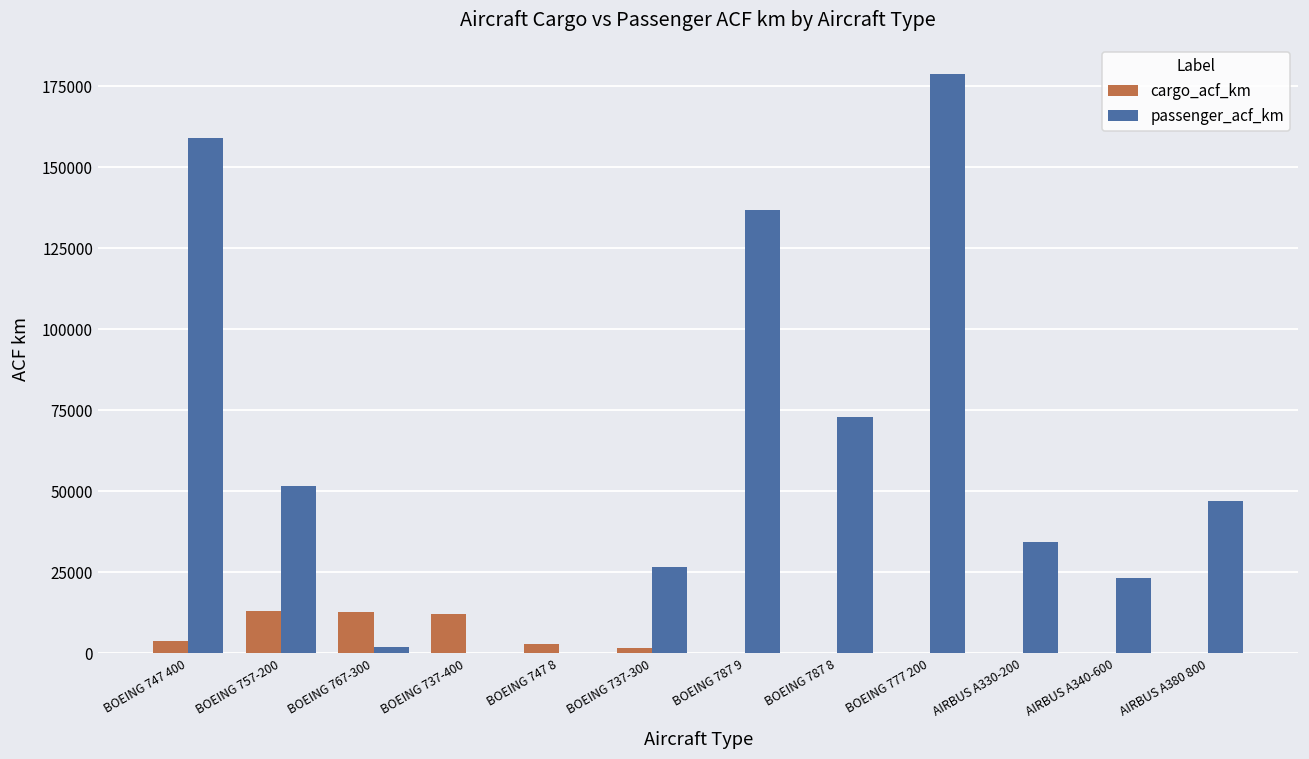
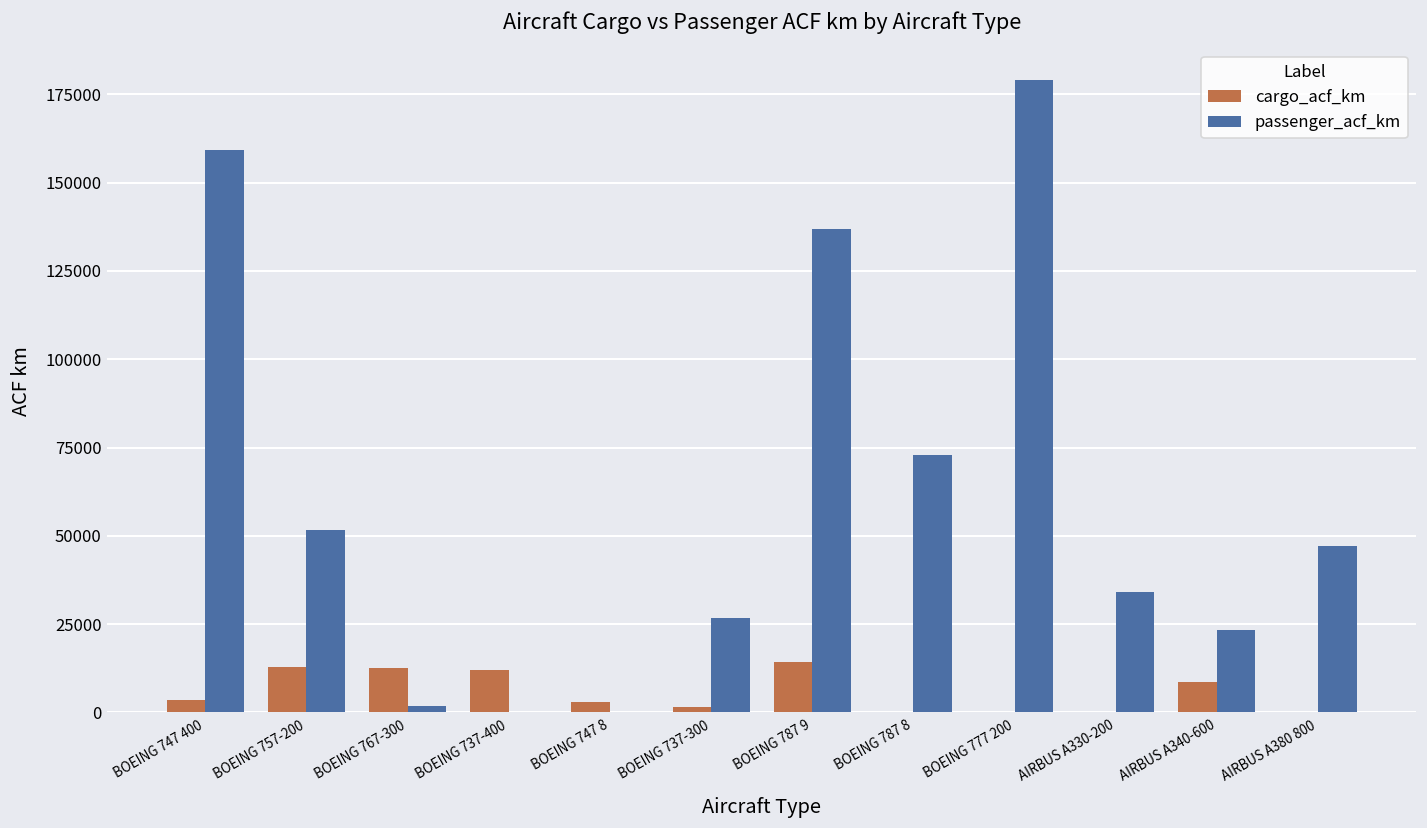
  {
    "cargo_acf_km": {
      "BOEING 747 400": 4000,
      "BOEING 757-200": 13000,
      "BOEING 767-300": 13000,
      "BOEING 737-400": 12000,
      "BOEING 747 8": 3000,
      "BOEING 737-300": 2000,
-     "BOEING 787 9": 0,
+     "BOEING 787 9": 14000,
      "BOEING 787 8": 0,
      "BOEING 777 200": 0,
      "AIRBUS A330-200": 0,
-     "AIRBUS A340-600": 0,
+     "AIRBUS A340-600": 9000,
      "AIRBUS A380 800": 0
    },
    "passenger_acf_km": {
      "BOEING 747 400": 159000,
      "BOEING 757-200": 52000,
      "BOEING 767-300": 2000,
      "BOEING 737-400": 0,
      "BOEING 747 8": 0,
      "BOEING 737-300": 27000,
      "BOEING 787 9": 137000,
      "BOEING 787 8": 73000,
      "BOEING 777 200": 179000,
      "AIRBUS A330-200": 34000,
      "AIRBUS A340-600": 23000,
      "AIRBUS A380 800": 47000
    }
  }
